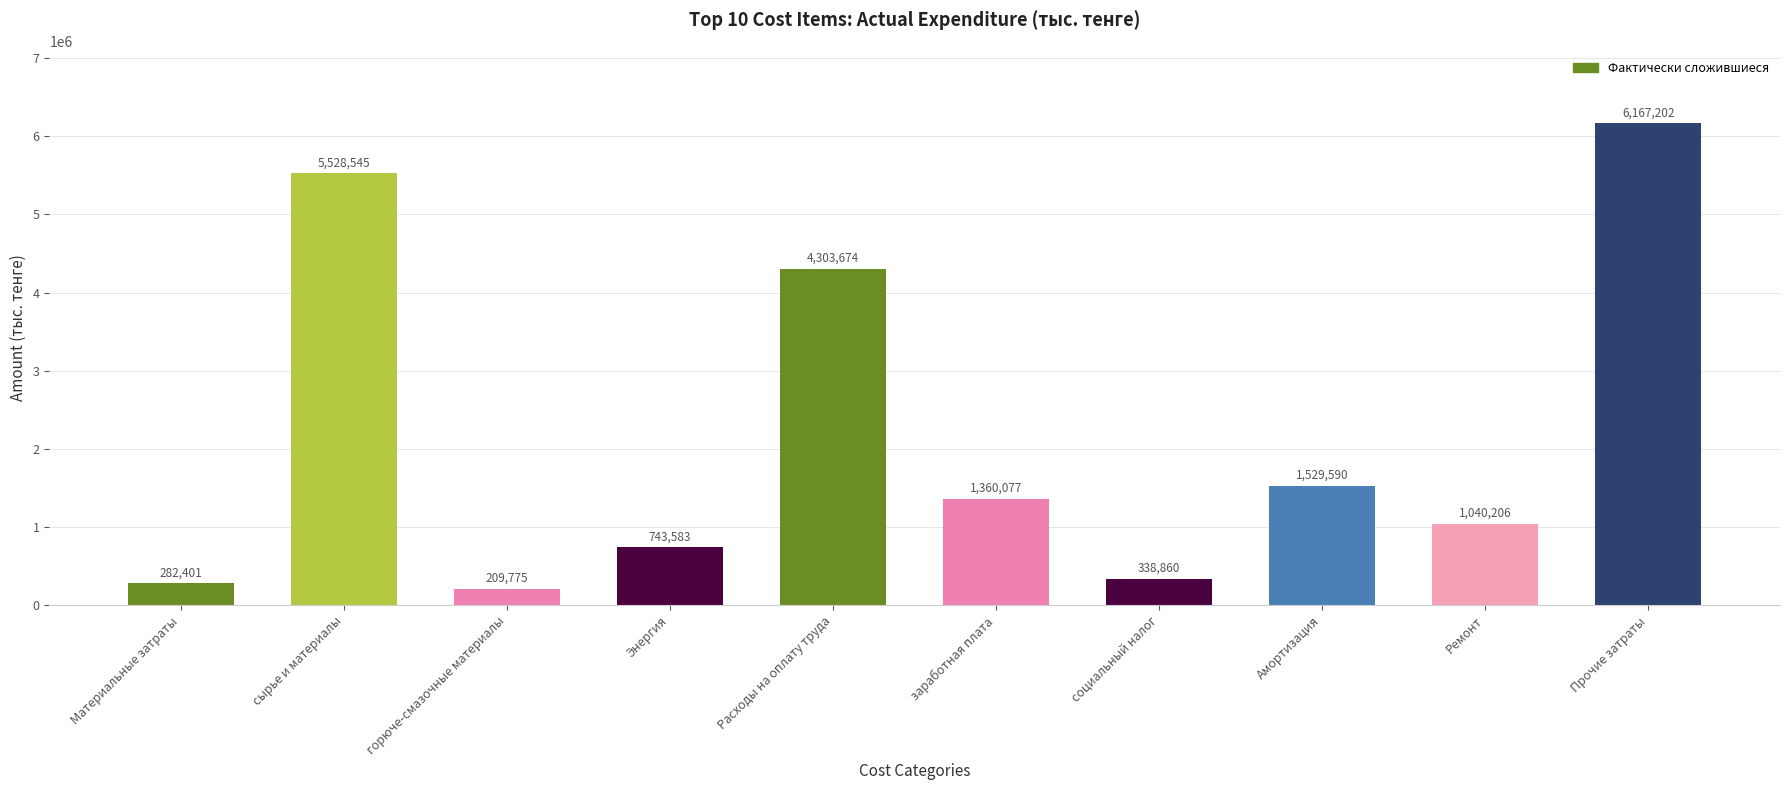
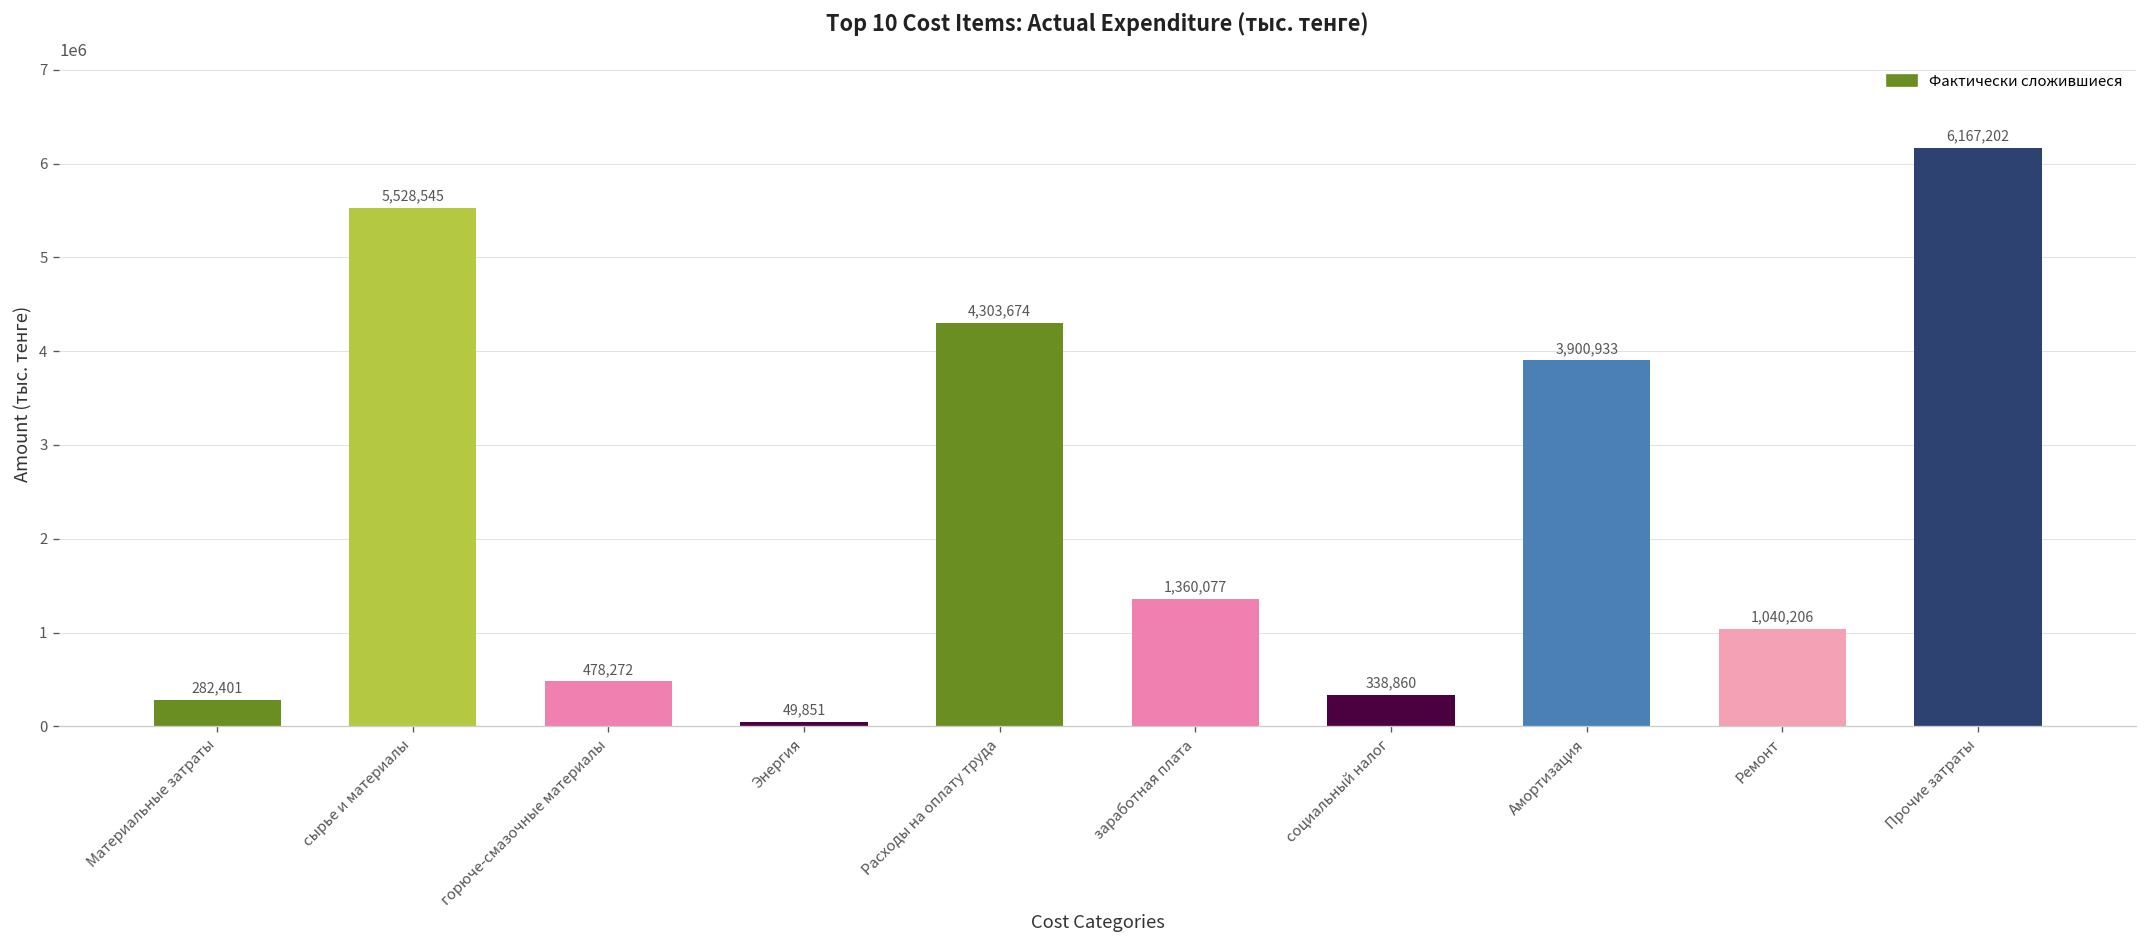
  {
    "Материальные затраты": "282,401",
    "сырье и материалы": "5,528,545",
-   "горюче-смазочные материалы": "209,775",
-   "Энергия": "743,583",
+   "горюче-смазочные материалы": "478,272",
+   "Энергия": "49,851",
    "Расходы на оплату труда": "4,303,674",
    "заработная плата": "1,360,077",
    "социальный налог": "338,860",
-   "Амортизация": "1,529,590",
+   "Амортизация": "3,900,933",
    "Ремонт": "1,040,206",
    "Прочие затраты": "6,167,202"
  }
